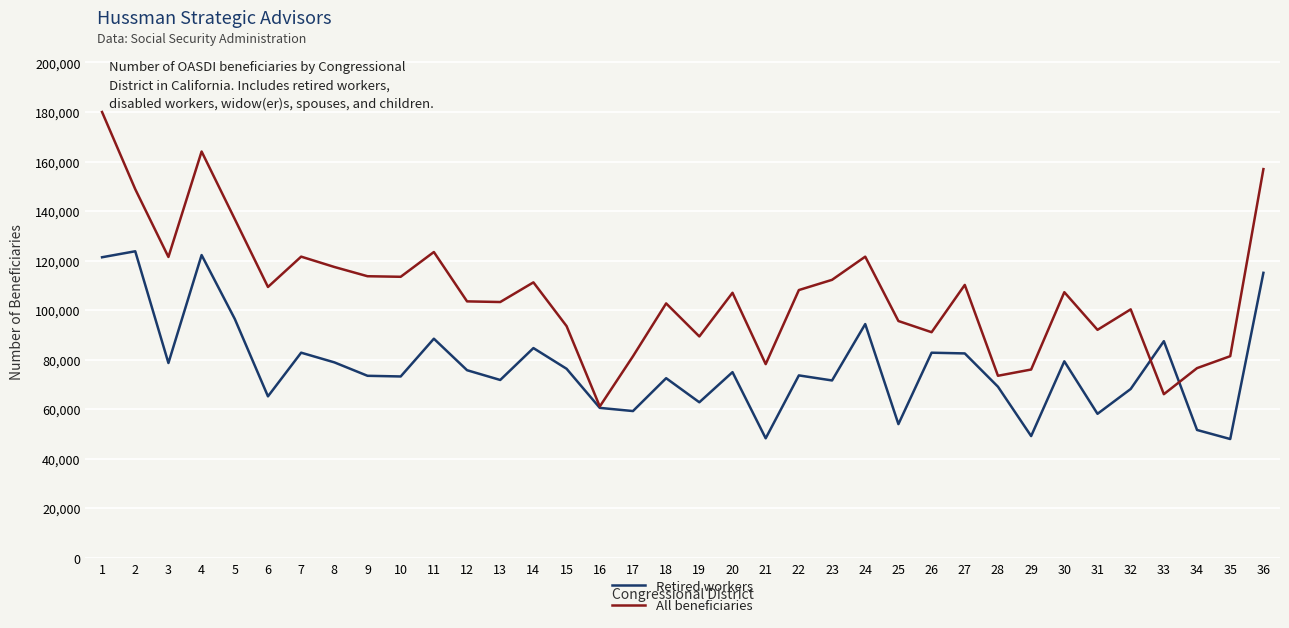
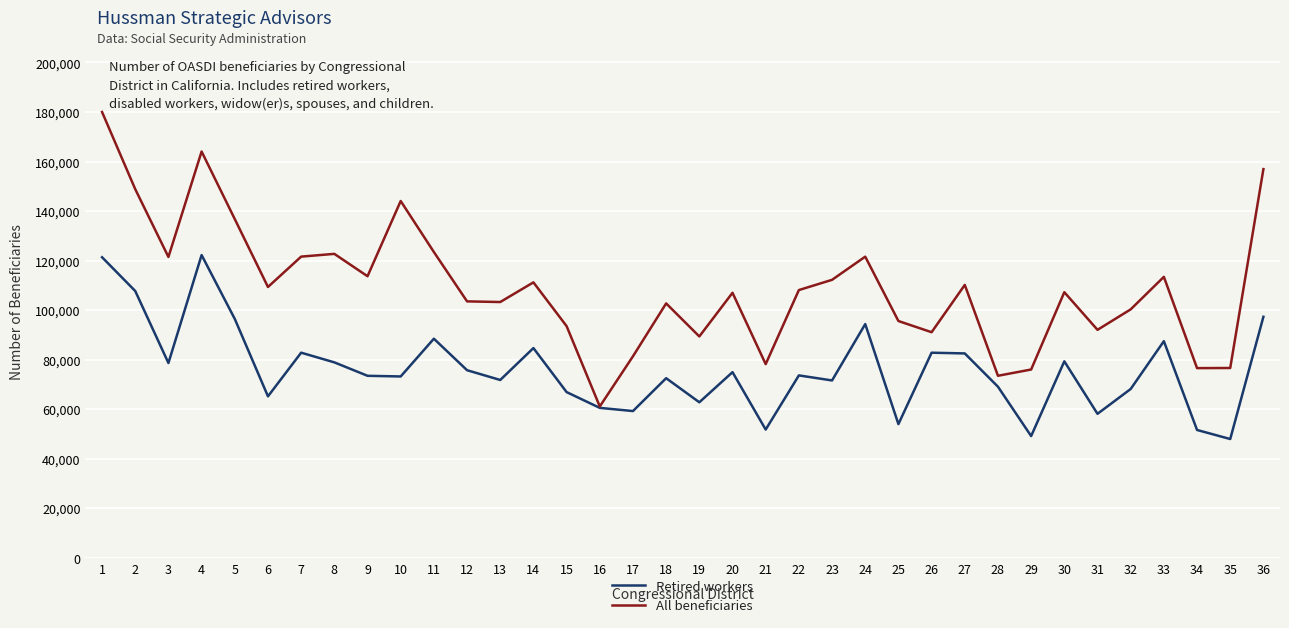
  {
    "Retired workers": {
      "1": "121,000",
-     "2": "124,000",
+     "2": "108,000",
      "3": "79,000",
      "4": "122,000",
      "5": "96,000",
      "6": "65,000",
      "7": "83,000",
      "8": "79,000",
      "9": "74,000",
      "10": "73,000",
      "11": "88,000",
      "12": "76,000",
      "13": "72,000",
      "14": "85,000",
-     "15": "76,000",
+     "15": "67,000",
      "17": "59,000",
      "18": "73,000",
      "19": "63,000",
      "20": "75,000",
-     "21": "48,000",
+     "21": "52,000",
      "22": "74,000",
      "23": "72,000",
      "24": "94,000",
      "25": "54,000",
      "26": "83,000",
      "27": "83,000",
      "28": "69,000",
      "29": "49,000",
      "30": "79,000",
      "31": "58,000",
      "32": "68,000",
      "33": "87,000",
      "34": "52,000",
      "35": "48,000",
-     "36": "115,000"
+     "36": "97,000"
    },
    "All beneficiaries": {
      "1": "180,000",
      "2": "149,000",
      "3": "121,000",
      "4": "164,000",
      "5": "137,000",
      "6": "109,000",
      "7": "122,000",
-     "8": "117,000",
+     "8": "123,000",
      "9": "114,000",
-     "10": "113,000",
+     "10": "144,000",
      "11": "123,000",
      "12": "104,000",
      "13": "103,000",
      "14": "111,000",
      "15": "94,000",
      "17": "81,000",
      "18": "103,000",
      "19": "89,000",
      "20": "107,000",
      "21": "78,000",
      "22": "108,000",
      "23": "112,000",
      "24": "122,000",
      "25": "96,000",
      "26": "91,000",
      "27": "110,000",
      "28": "74,000",
      "29": "76,000",
      "30": "107,000",
      "31": "92,000",
      "32": "100,000",
-     "33": "66,000",
+     "33": "113,000",
      "34": "77,000",
-     "35": "81,000",
+     "35": "77,000",
      "36": "157,000"
    }
  }
